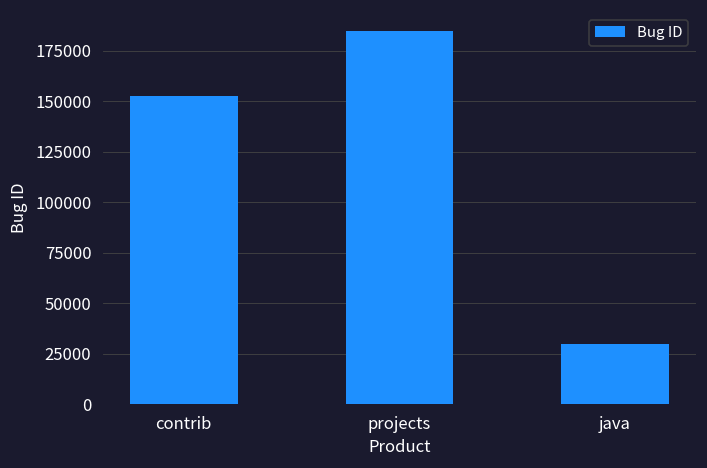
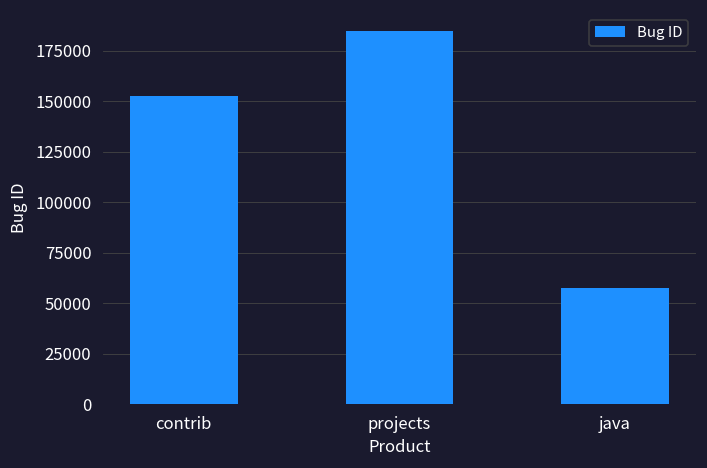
  {
    "contrib": 153000,
    "projects": 185000,
-   "java": 30000
+   "java": 58000
  }
